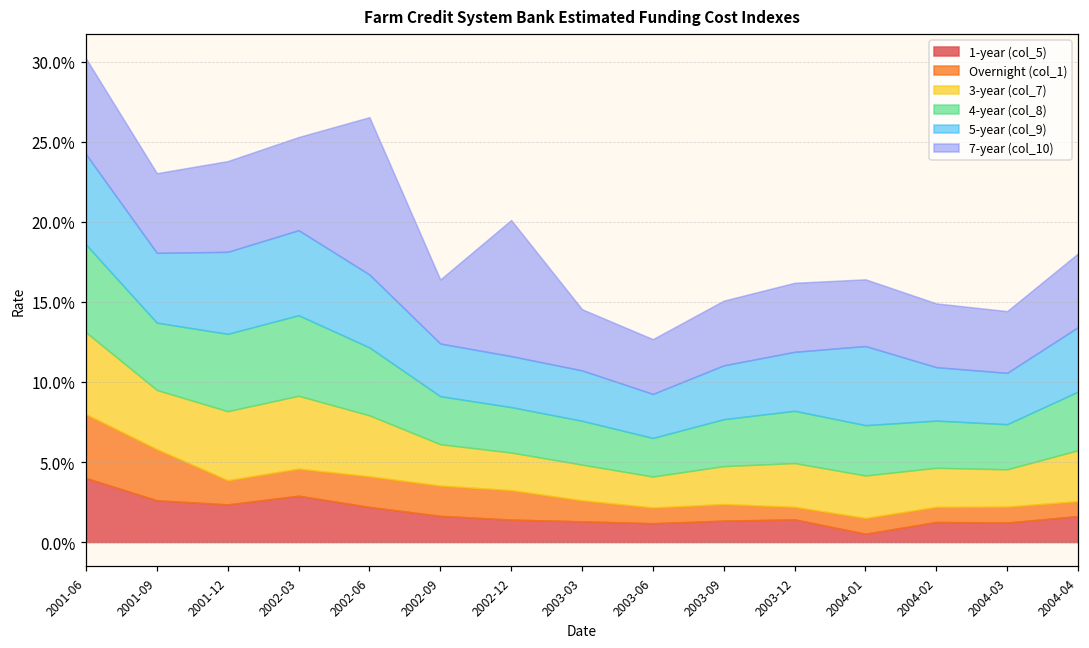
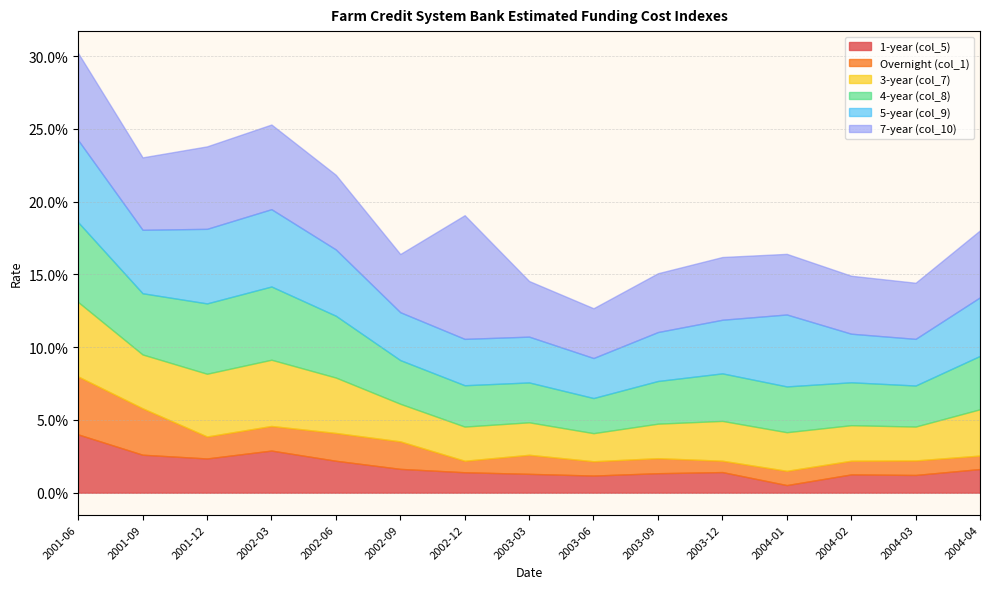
  {
    "1-year (col_5)": {
      "2001-06": "4.0%",
      "2001-09": "2.6%",
      "2001-12": "2.4%",
      "2002-03": "2.9%",
      "2002-06": "2.2%",
      "2002-09": "1.6%",
      "2002-12": "1.4%",
      "2003-03": "1.3%",
      "2003-06": "1.2%",
      "2003-09": "1.3%",
      "2003-12": "1.4%",
      "2004-01": "0.5%",
      "2004-02": "1.3%",
      "2004-03": "1.2%",
      "2004-04": "1.6%"
    },
    "Overnight (col_1)": {
      "2001-06": "4.0%",
      "2001-09": "3.2%",
      "2001-12": "1.5%",
      "2002-03": "1.7%",
      "2002-06": "1.9%",
      "2002-09": "1.9%",
-     "2002-12": "1.8%",
+     "2002-12": "0.8%",
      "2003-03": "1.3%",
      "2003-06": "1.0%",
      "2003-09": "1.0%",
      "2003-12": "0.8%",
      "2004-01": "1.0%",
      "2004-02": "0.9%",
      "2004-03": "1.0%",
      "2004-04": "0.9%"
    },
    "3-year (col_7)": {
      "2001-06": "5.1%",
      "2001-09": "3.7%",
      "2001-12": "4.3%",
      "2002-03": "4.6%",
      "2002-06": "3.8%",
      "2002-09": "2.6%",
      "2002-12": "2.3%",
      "2003-03": "2.2%",
      "2003-06": "1.9%",
      "2003-09": "2.4%",
      "2003-12": "2.7%",
      "2004-01": "2.7%",
      "2004-02": "2.4%",
      "2004-03": "2.3%",
      "2004-04": "3.2%"
    },
    "4-year (col_8)": {
      "2001-06": "5.5%",
      "2001-09": "4.2%",
      "2001-12": "4.8%",
      "2002-03": "5.0%",
      "2002-06": "4.2%",
      "2002-09": "3.0%",
      "2002-12": "2.8%",
      "2003-03": "2.7%",
      "2003-06": "2.4%",
      "2003-09": "2.9%",
      "2003-12": "3.3%",
      "2004-01": "3.1%",
      "2004-02": "2.9%",
      "2004-03": "2.8%",
      "2004-04": "3.7%"
    },
    "5-year (col_9)": {
      "2001-06": "5.6%",
      "2001-09": "4.4%",
      "2001-12": "5.1%",
      "2002-03": "5.3%",
      "2002-06": "4.6%",
      "2002-09": "3.3%",
      "2002-12": "3.2%",
      "2003-03": "3.1%",
      "2003-06": "2.8%",
      "2003-09": "3.4%",
      "2003-12": "3.7%",
      "2004-01": "4.9%",
      "2004-02": "3.3%",
      "2004-03": "3.2%",
      "2004-04": "4.0%"
    },
    "7-year (col_10)": {
      "2001-06": "6.0%",
      "2001-09": "5.0%",
      "2001-12": "5.7%",
      "2002-03": "5.8%",
-     "2002-06": "9.8%",
+     "2002-06": "5.1%",
      "2002-09": "4.0%",
      "2002-12": "8.5%",
      "2003-03": "3.8%",
      "2003-06": "3.4%",
      "2003-09": "4.0%",
      "2003-12": "4.3%",
      "2004-01": "4.2%",
      "2004-02": "4.0%",
      "2004-03": "3.9%",
      "2004-04": "4.6%"
    }
  }
